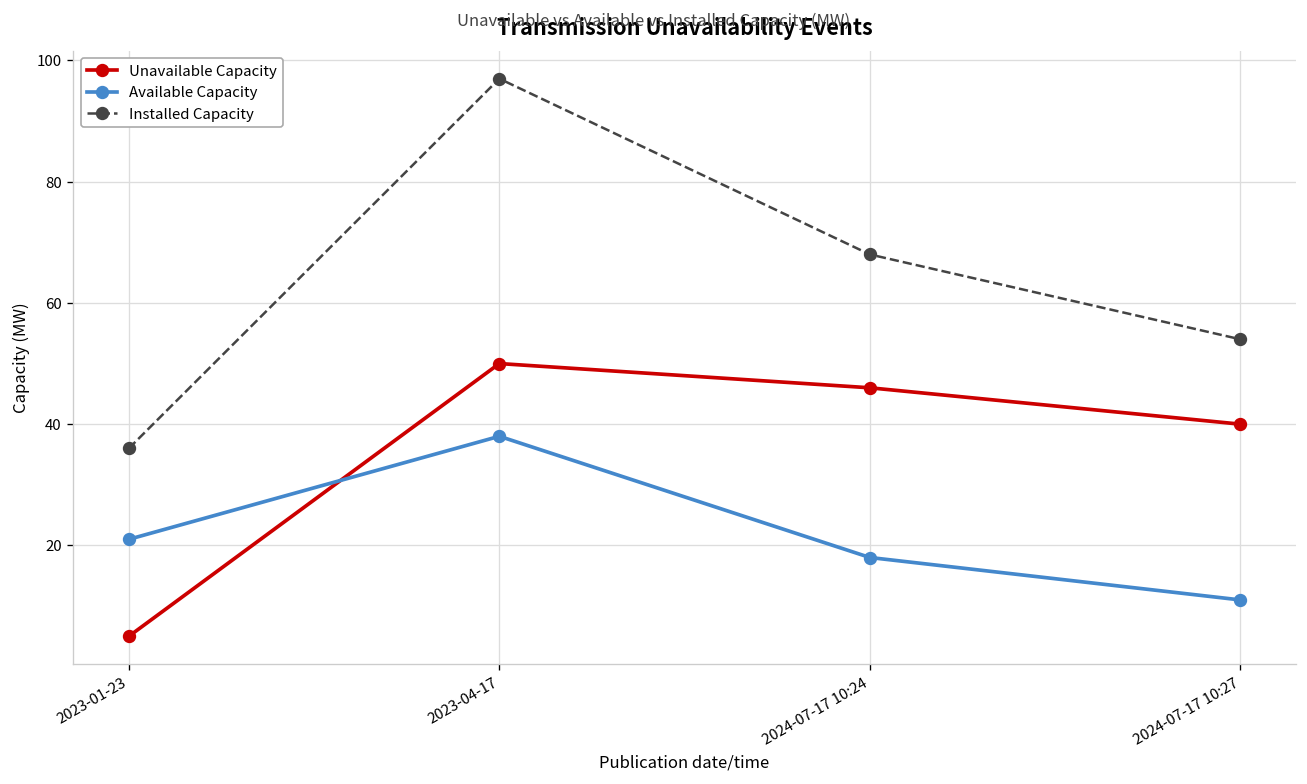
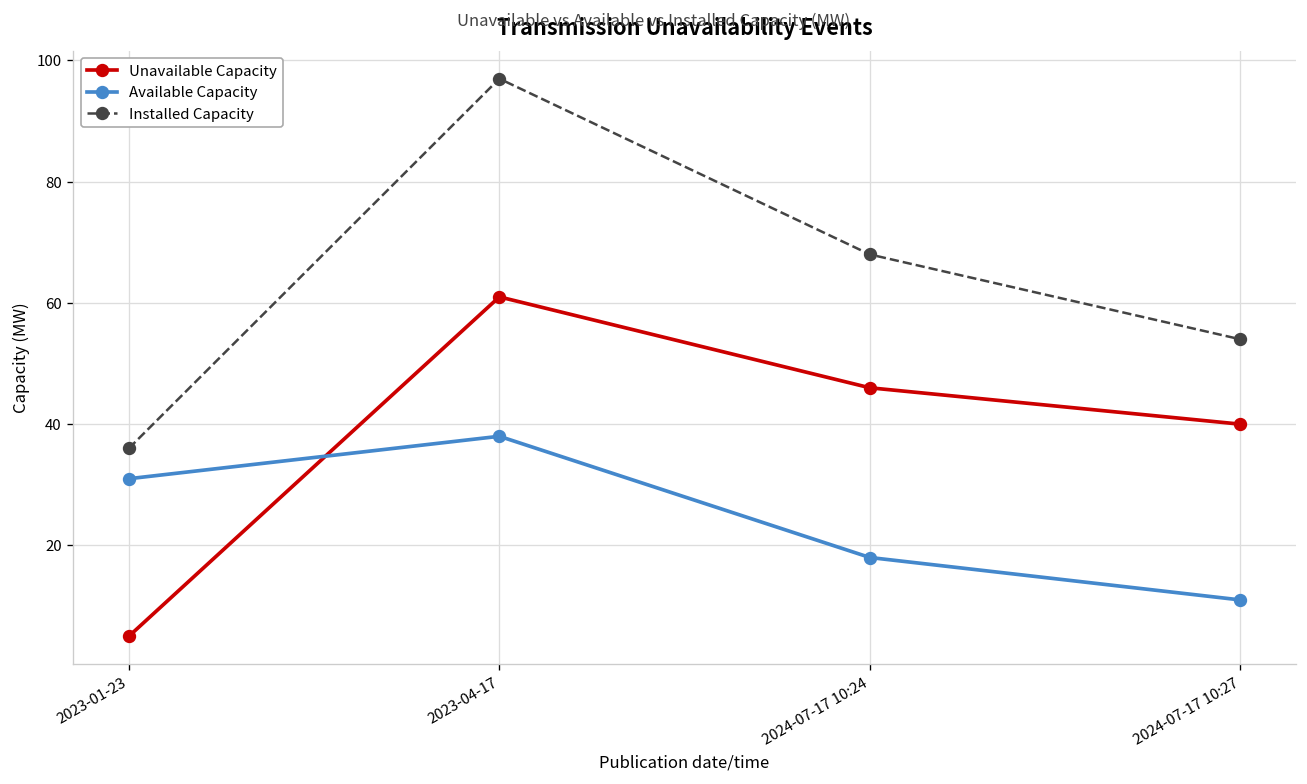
  {
    "Unavailable Capacity": {
      "2023-01-23": 5,
-     "2023-04-17": 50,
+     "2023-04-17": 61,
      "2024-07-17 10:24": 46,
      "2024-07-17 10:27": 40
    },
    "Available Capacity": {
-     "2023-01-23": 21,
+     "2023-01-23": 31,
      "2023-04-17": 38,
      "2024-07-17 10:24": 18,
      "2024-07-17 10:27": 11
    },
    "Installed Capacity": {
      "2023-01-23": 36,
      "2023-04-17": 97,
      "2024-07-17 10:24": 68,
      "2024-07-17 10:27": 54
    }
  }
